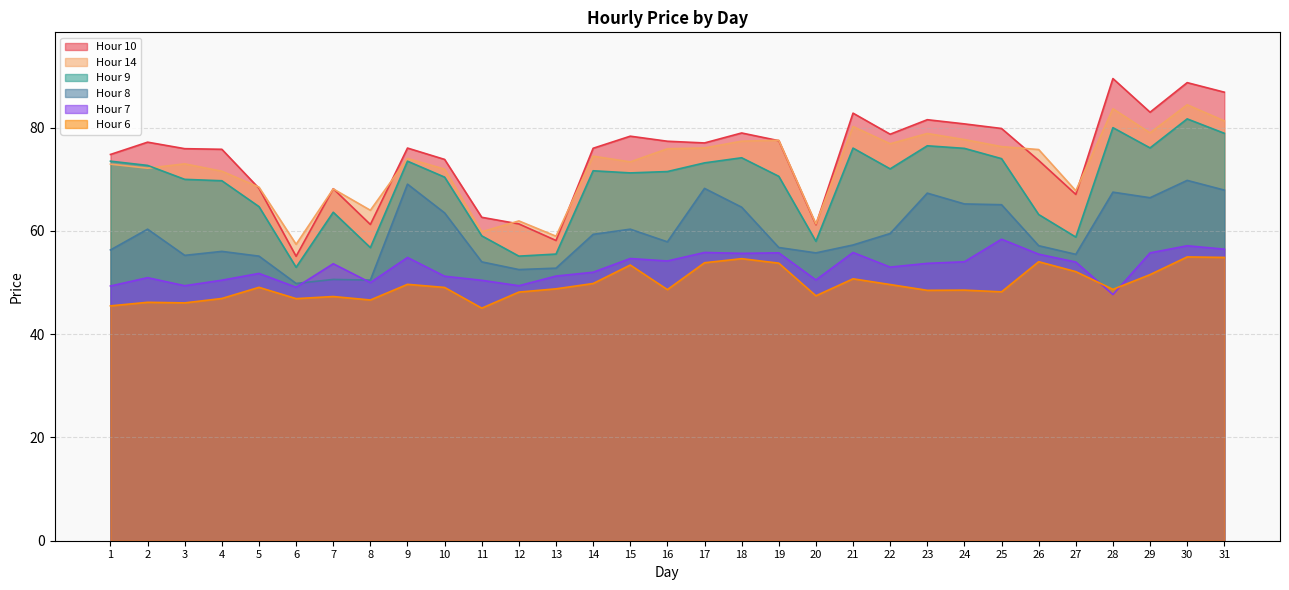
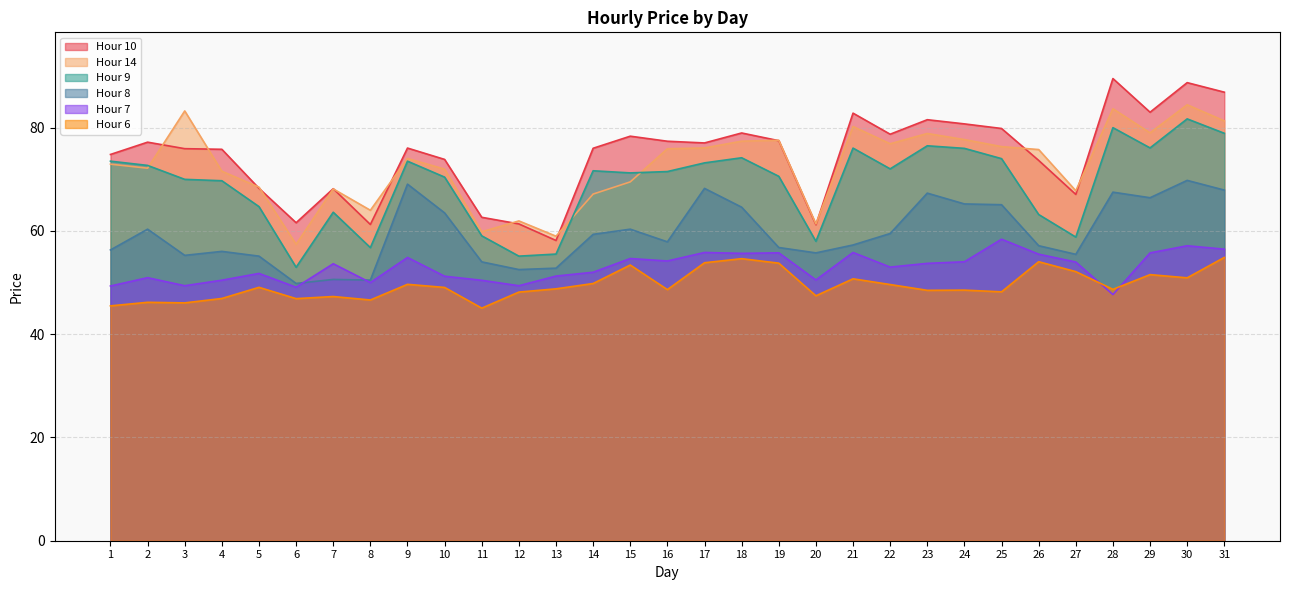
  {
    "Hour 10": {
      "1": 75,
      "2": 77,
      "3": 76,
      "4": 76,
-     "6": 55,
+     "6": 62,
      "8": 61,
      "9": 76,
      "10": 74,
      "11": 63,
      "12": 61,
      "13": 58,
      "14": 76,
      "15": 78,
      "16": 77,
      "17": 77,
      "18": 79,
      "21": 83,
      "22": 79,
      "23": 82,
      "24": 81,
      "25": 80,
      "26": 74,
      "27": 67,
      "28": 90,
      "29": 83,
      "30": 89,
      "31": 87
    },
    "Hour 14": {
      "1": 73,
      "2": 72,
-     "3": 73,
+     "3": 83,
      "4": 72,
      "6": 57,
      "8": 64,
      "9": 74,
      "10": 72,
      "11": 60,
      "12": 62,
      "13": 59,
-     "14": 74,
-     "15": 73,
+     "14": 67,
+     "15": 69,
      "16": 76,
      "17": 76,
      "18": 77,
      "21": 80,
      "22": 77,
      "23": 79,
      "24": 78,
      "25": 76,
      "26": 76,
      "27": 68,
      "28": 84,
      "29": 79,
      "30": 84,
      "31": 81
    },
    "Hour 7": {
      "1": 49,
      "2": 51,
      "3": 49,
      "4": 50,
      "5": 52,
      "6": 49,
      "7": 54,
      "9": 55,
      "10": 51,
      "11": 50,
      "12": 49,
      "13": 51,
      "14": 52,
      "15": 55,
      "16": 54,
      "17": 56,
      "18": 56,
      "19": 56,
      "20": 51,
      "21": 56,
      "22": 53,
      "23": 54,
      "24": 54,
      "25": 58,
      "26": 55,
      "27": 54,
      "28": 48,
      "29": 56,
      "30": 57,
      "31": 56
    },
    "Hour 6": {
      "1": 45,
      "2": 46,
      "3": 46,
      "4": 47,
      "5": 49,
      "6": 47,
      "7": 47,
      "8": 47,
      "9": 50,
      "10": 49,
      "11": 45,
      "12": 48,
      "13": 49,
      "14": 50,
      "15": 53,
      "16": 49,
      "17": 54,
      "18": 55,
      "19": 54,
      "20": 47,
      "21": 51,
      "22": 50,
      "23": 48,
      "24": 49,
      "25": 48,
      "26": 54,
      "27": 52,
      "28": 49,
      "29": 52,
-     "30": 55,
+     "30": 51,
      "31": 55
    }
  }
